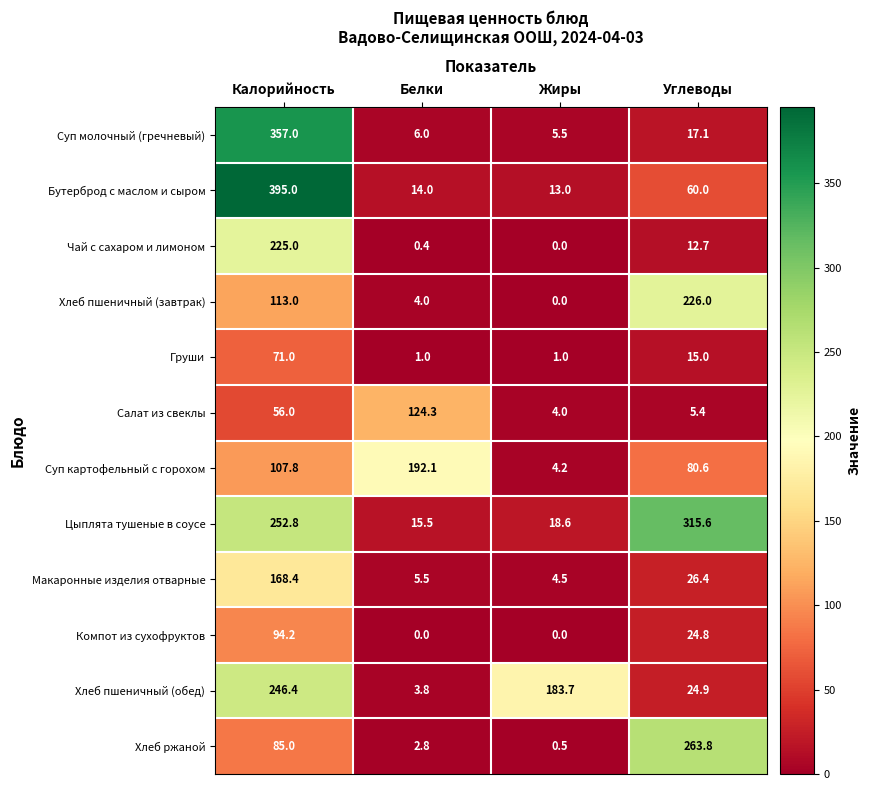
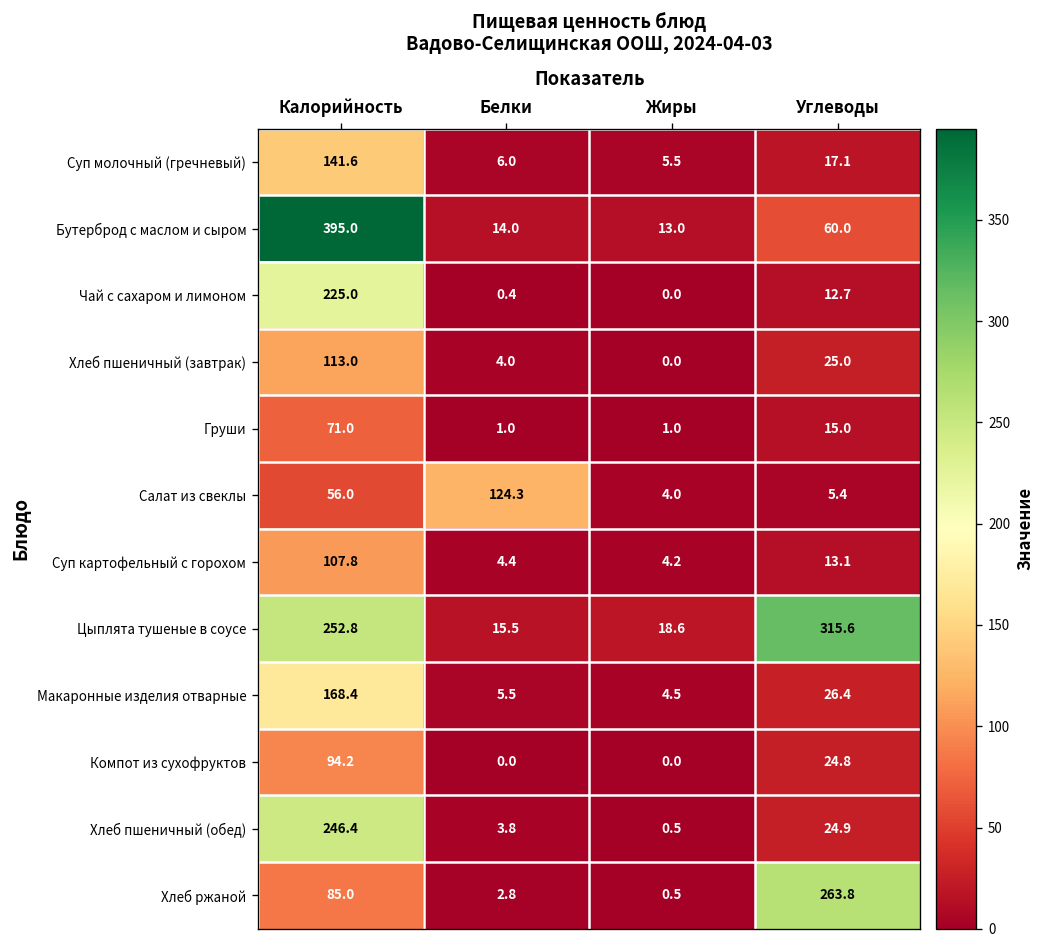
  {
    "Суп молочный (гречневый)": {
-     "Калорийность": 357.0,
+     "Калорийность": 141.6,
      "Белки": 6.0,
      "Жиры": 5.5,
      "Углеводы": 17.1
    },
    "Бутерброд с маслом и сыром": {
      "Калорийность": 395.0,
      "Белки": 14.0,
      "Жиры": 13.0,
      "Углеводы": 60.0
    },
    "Чай с сахаром и лимоном": {
      "Калорийность": 225.0,
      "Белки": 0.4,
      "Жиры": 0.0,
      "Углеводы": 12.7
    },
    "Хлеб пшеничный (завтрак)": {
      "Калорийность": 113.0,
      "Белки": 4.0,
      "Жиры": 0.0,
-     "Углеводы": 226.0
+     "Углеводы": 25.0
    },
    "Груши": {
      "Калорийность": 71.0,
      "Белки": 1.0,
      "Жиры": 1.0,
      "Углеводы": 15.0
    },
    "Салат из свеклы": {
      "Калорийность": 56.0,
      "Белки": 124.3,
      "Жиры": 4.0,
      "Углеводы": 5.4
    },
    "Суп картофельный с горохом": {
      "Калорийность": 107.8,
-     "Белки": 192.1,
+     "Белки": 4.4,
      "Жиры": 4.2,
-     "Углеводы": 80.6
+     "Углеводы": 13.1
    },
    "Цыплята тушеные в соусе": {
      "Калорийность": 252.8,
      "Белки": 15.5,
      "Жиры": 18.6,
      "Углеводы": 315.6
    },
    "Макаронные изделия отварные": {
      "Калорийность": 168.4,
      "Белки": 5.5,
      "Жиры": 4.5,
      "Углеводы": 26.4
    },
    "Компот из сухофруктов": {
      "Калорийность": 94.2,
      "Белки": 0.0,
      "Жиры": 0.0,
      "Углеводы": 24.8
    },
    "Хлеб пшеничный (обед)": {
      "Калорийность": 246.4,
      "Белки": 3.8,
-     "Жиры": 183.7,
+     "Жиры": 0.5,
      "Углеводы": 24.9
    },
    "Хлеб ржаной": {
      "Калорийность": 85.0,
      "Белки": 2.8,
      "Жиры": 0.5,
      "Углеводы": 263.8
    }
  }
